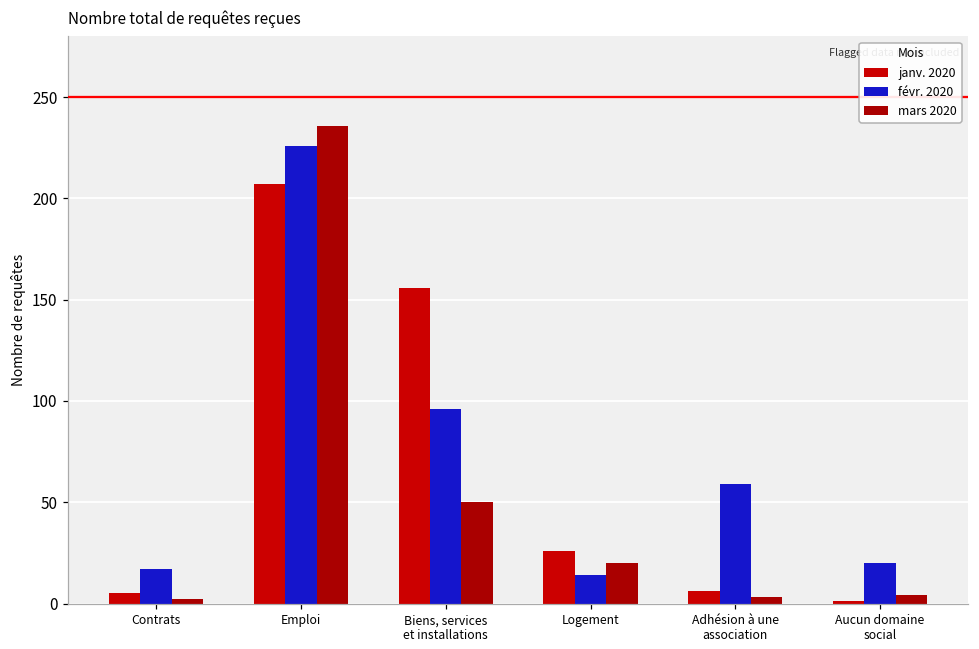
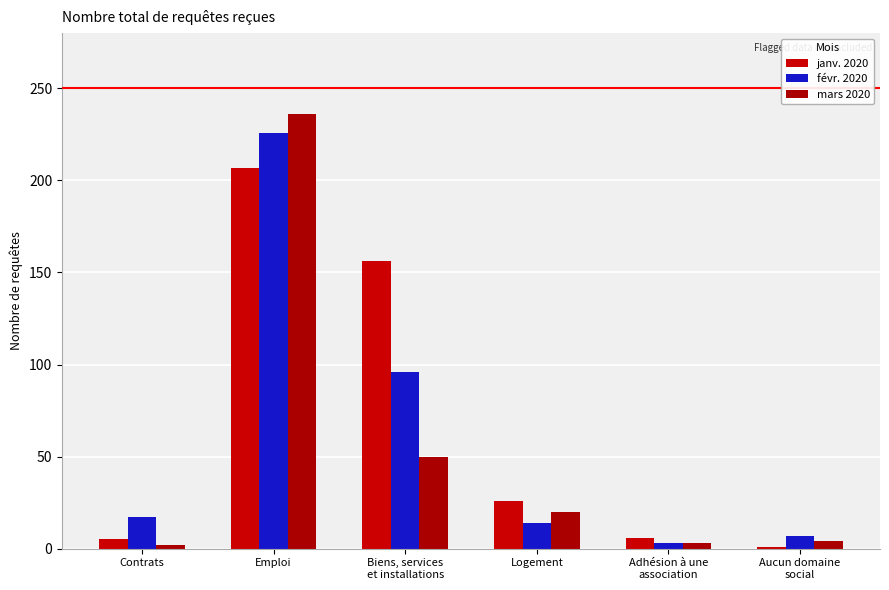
  {
    "févr. 2020": {
      "Contrats": 17,
      "Emploi": 226,
      "Biens, services et installations": 96,
      "Logement": 14,
-     "Adhésion à une association": 59,
-     "Aucun domaine social": 20
+     "Adhésion à une association": 3,
+     "Aucun domaine social": 7
    }
  }
